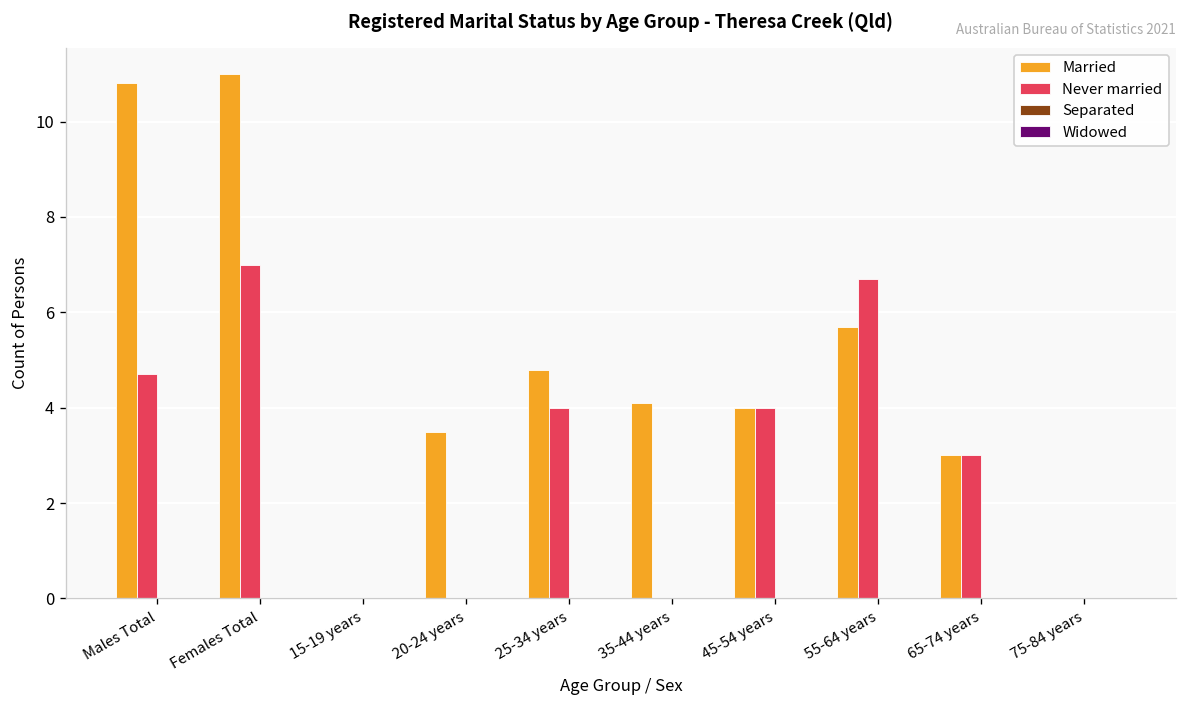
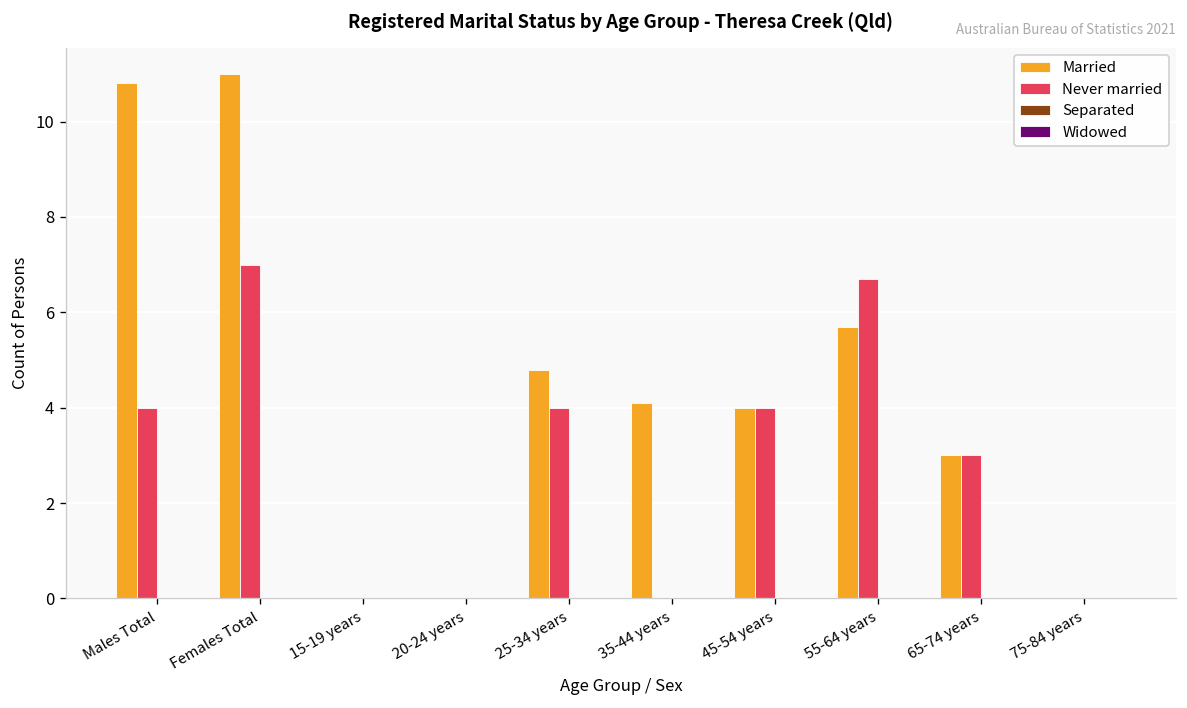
  {
    "Married": {
      "Males Total": 10.8,
      "Females Total": 11.0,
      "15-19 years": 0.0,
-     "20-24 years": 3.5,
+     "20-24 years": 0.0,
      "25-34 years": 4.8,
      "35-44 years": 4.1,
      "45-54 years": 4.0,
      "55-64 years": 5.7,
      "65-74 years": 3.0,
      "75-84 years": 0.0
    },
    "Never married": {
-     "Males Total": 4.7,
+     "Males Total": 4.0,
      "Females Total": 7.0,
      "15-19 years": 0.0,
      "20-24 years": 0.0,
      "25-34 years": 4.0,
      "35-44 years": 0.0,
      "45-54 years": 4.0,
      "55-64 years": 6.7,
      "65-74 years": 3.0,
      "75-84 years": 0.0
    },
    "Separated": {
      "Males Total": 0.0,
      "Females Total": 0.0,
      "15-19 years": 0.0,
      "20-24 years": 0.0,
      "25-34 years": 0.0,
      "35-44 years": 0.0,
      "45-54 years": 0.0,
      "55-64 years": 0.0,
      "65-74 years": 0.0,
      "75-84 years": 0.0
    },
    "Widowed": {
      "Males Total": 0.0,
      "Females Total": 0.0,
      "15-19 years": 0.0,
      "20-24 years": 0.0,
      "25-34 years": 0.0,
      "35-44 years": 0.0,
      "45-54 years": 0.0,
      "55-64 years": 0.0,
      "65-74 years": 0.0,
      "75-84 years": 0.0
    }
  }
